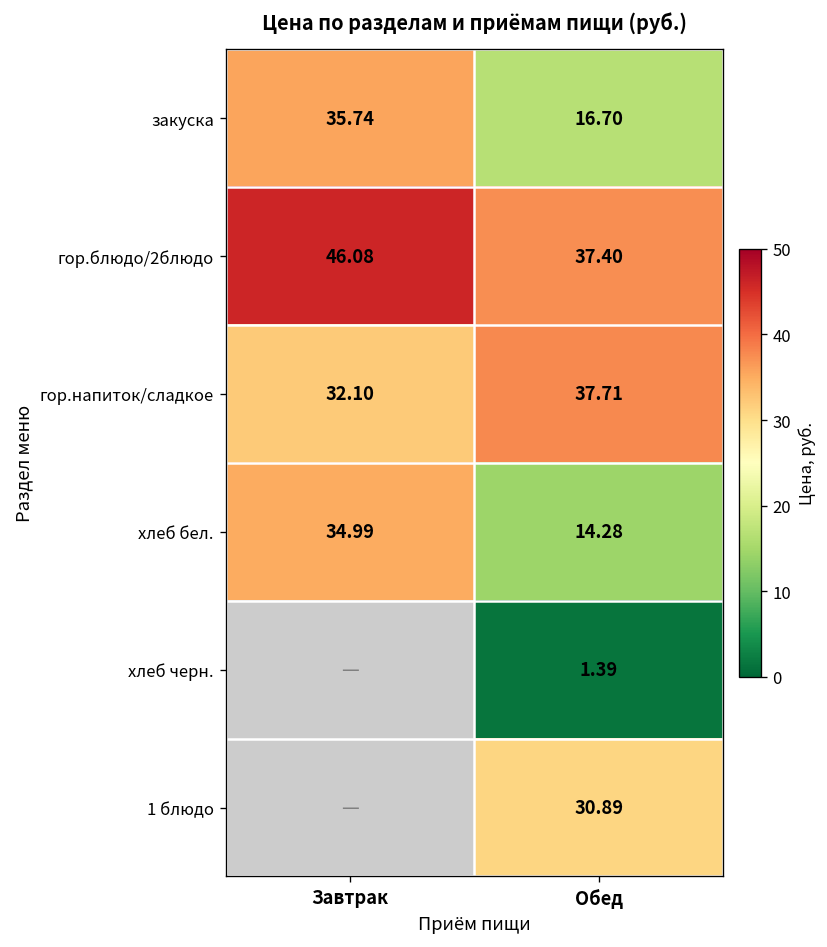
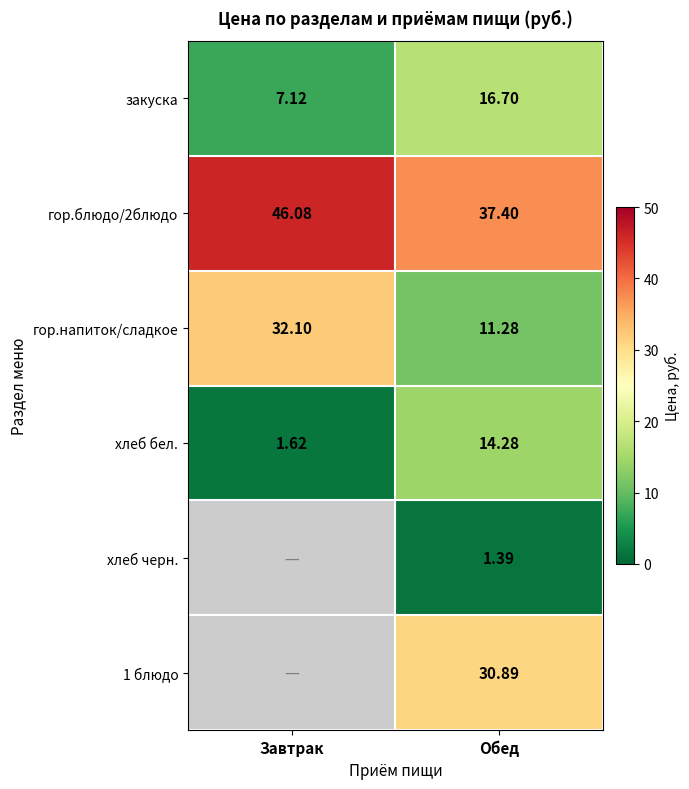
  {
    "закуска": {
-     "Завтрак": 35.74,
+     "Завтрак": 7.12,
      "Обед": 16.70
    },
    "гор.блюдо/2блюдо": {
      "Завтрак": 46.08,
      "Обед": 37.40
    },
    "гор.напиток/сладкое": {
      "Завтрак": 32.10,
-     "Обед": 37.71
+     "Обед": 11.28
    },
    "хлеб бел.": {
-     "Завтрак": 34.99,
+     "Завтрак": 1.62,
      "Обед": 14.28
    },
    "хлеб черн.": {
      "Обед": 1.39
    },
    "1 блюдо": {
      "Обед": 30.89
    }
  }
